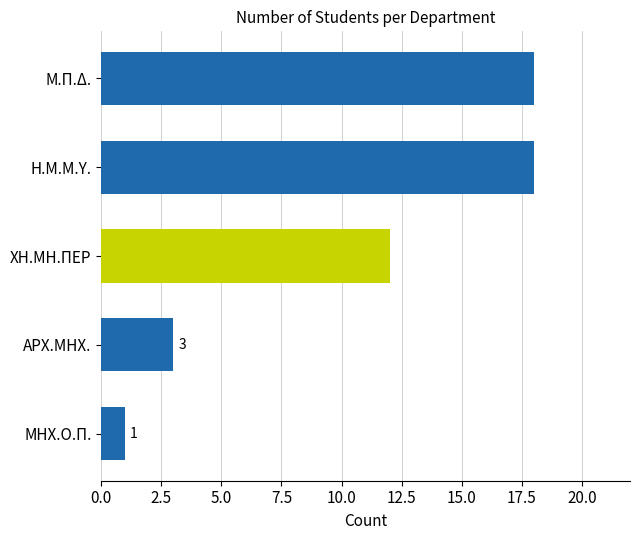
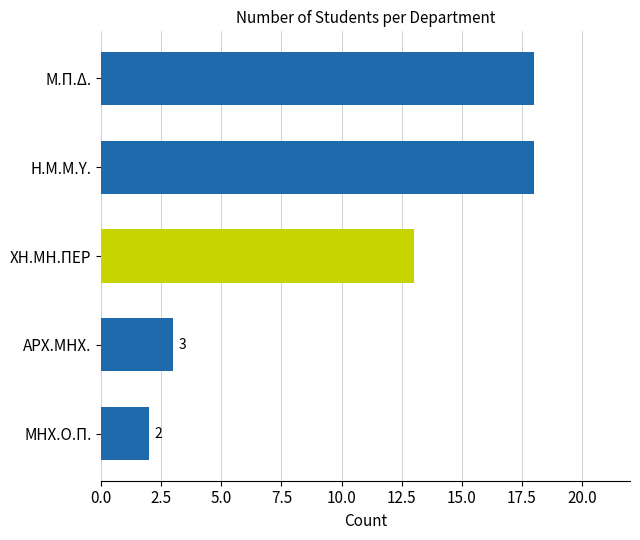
  {
-   "ΧΗ.ΜΗ.ΠΕΡ": 12,
+   "ΧΗ.ΜΗ.ΠΕΡ": 13,
    "ΑΡΧ.ΜΗΧ.": 3,
-   "ΜΗΧ.Ο.Π.": 1
+   "ΜΗΧ.Ο.Π.": 2
  }
